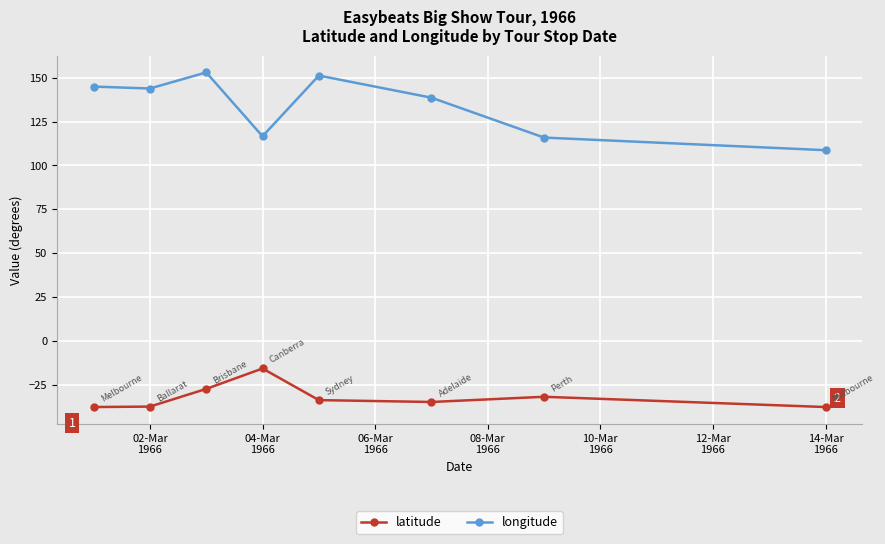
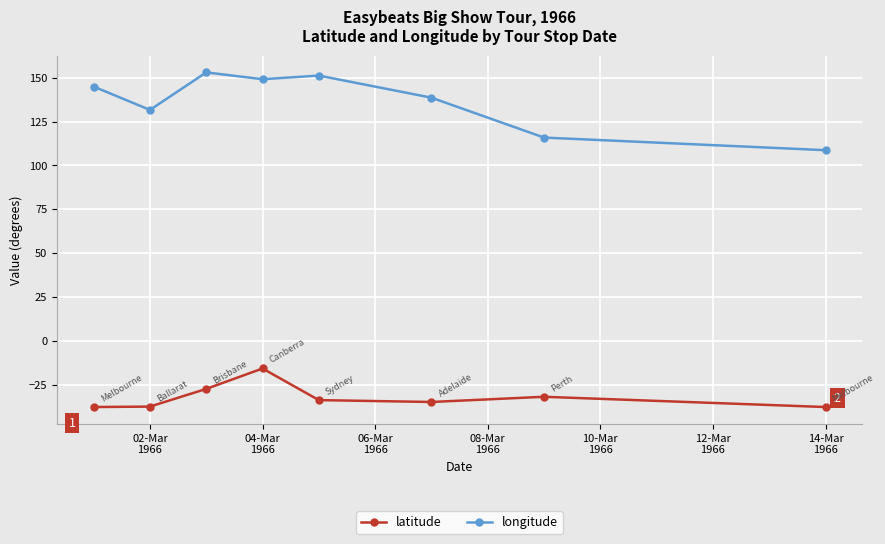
  {
    "latitude": {
      "02-Mar 1966": -38,
      "04-Mar 1966": -16
    },
    "longitude": {
-     "02-Mar 1966": 144,
-     "04-Mar 1966": 117,
+     "02-Mar 1966": 132,
+     "04-Mar 1966": 149,
      "14-Mar 1966": 109
    }
  }
